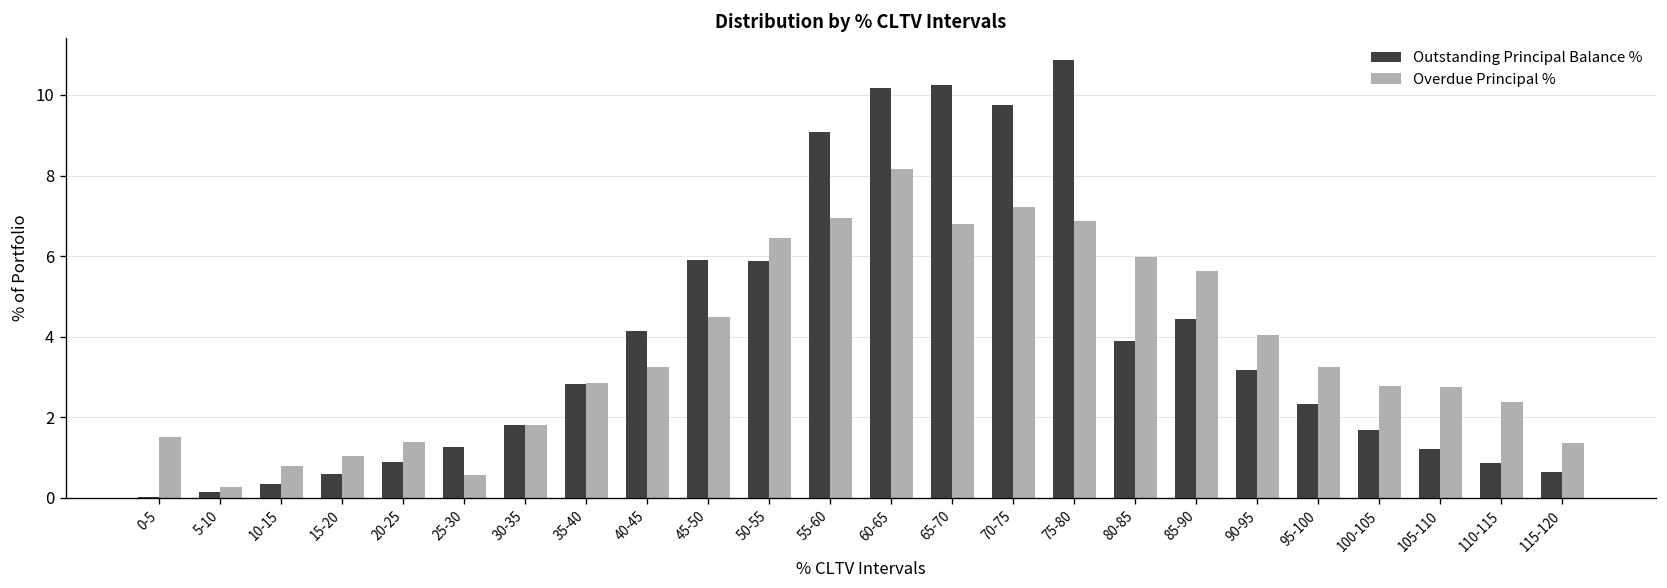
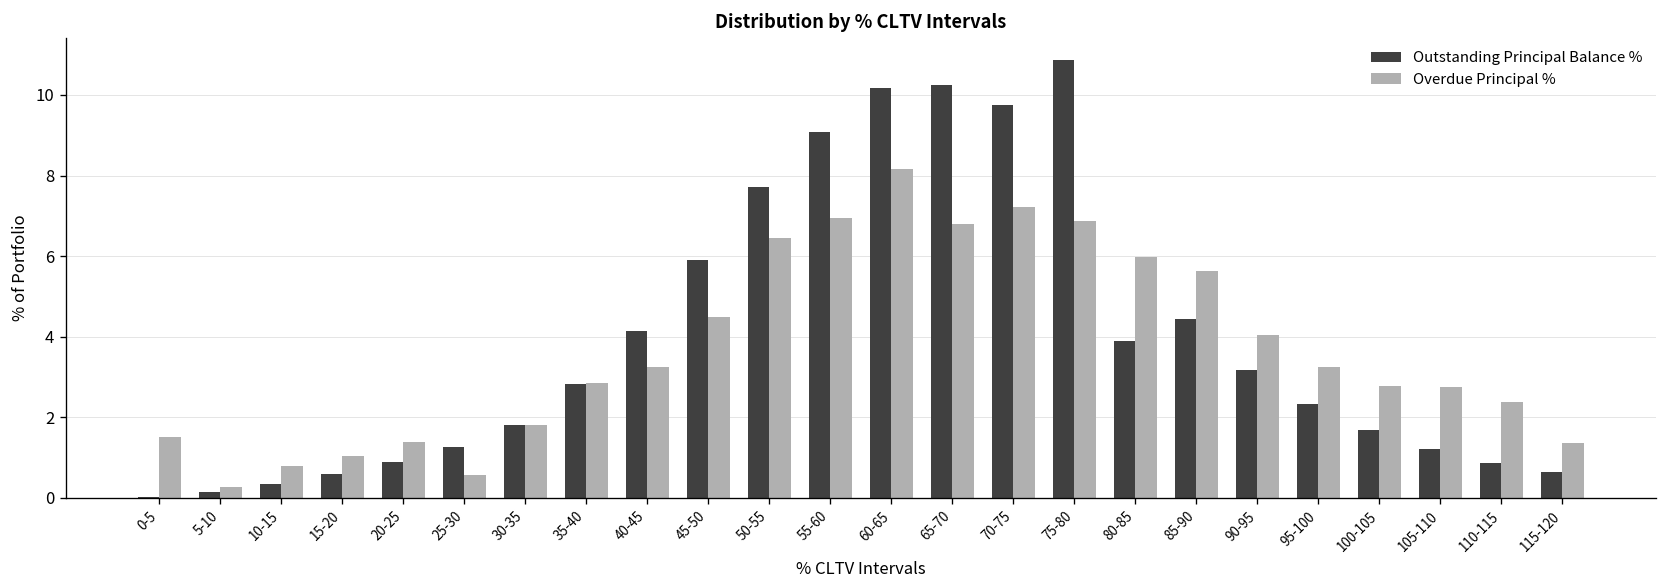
  {
    "Outstanding Principal Balance %": {
      "5-10": 0.1,
      "10-15": 0.4,
      "15-20": 0.6,
      "20-25": 0.9,
      "25-30": 1.3,
      "30-35": 1.8,
      "35-40": 2.8,
      "40-45": 4.1,
      "45-50": 5.9,
-     "50-55": 5.9,
+     "50-55": 7.7,
      "55-60": 9.1,
      "60-65": 10.2,
      "65-70": 10.2,
      "70-75": 9.8,
      "75-80": 10.9,
      "80-85": 3.9,
      "85-90": 4.4,
      "90-95": 3.2,
      "95-100": 2.3,
      "100-105": 1.7,
      "105-110": 1.2,
      "110-115": 0.9,
      "115-120": 0.6
    },
    "Overdue Principal %": {
      "0-5": 1.5,
      "5-10": 0.3,
      "10-15": 0.8,
      "15-20": 1.0,
      "20-25": 1.4,
      "25-30": 0.6,
      "30-35": 1.8,
      "35-40": 2.9,
      "40-45": 3.2,
      "45-50": 4.5,
      "50-55": 6.5,
      "55-60": 6.9,
      "60-65": 8.2,
      "65-70": 6.8,
      "70-75": 7.2,
      "75-80": 6.9,
      "80-85": 6.0,
      "85-90": 5.6,
      "90-95": 4.0,
      "95-100": 3.3,
      "100-105": 2.8,
      "105-110": 2.7,
      "110-115": 2.4,
      "115-120": 1.4
    }
  }
